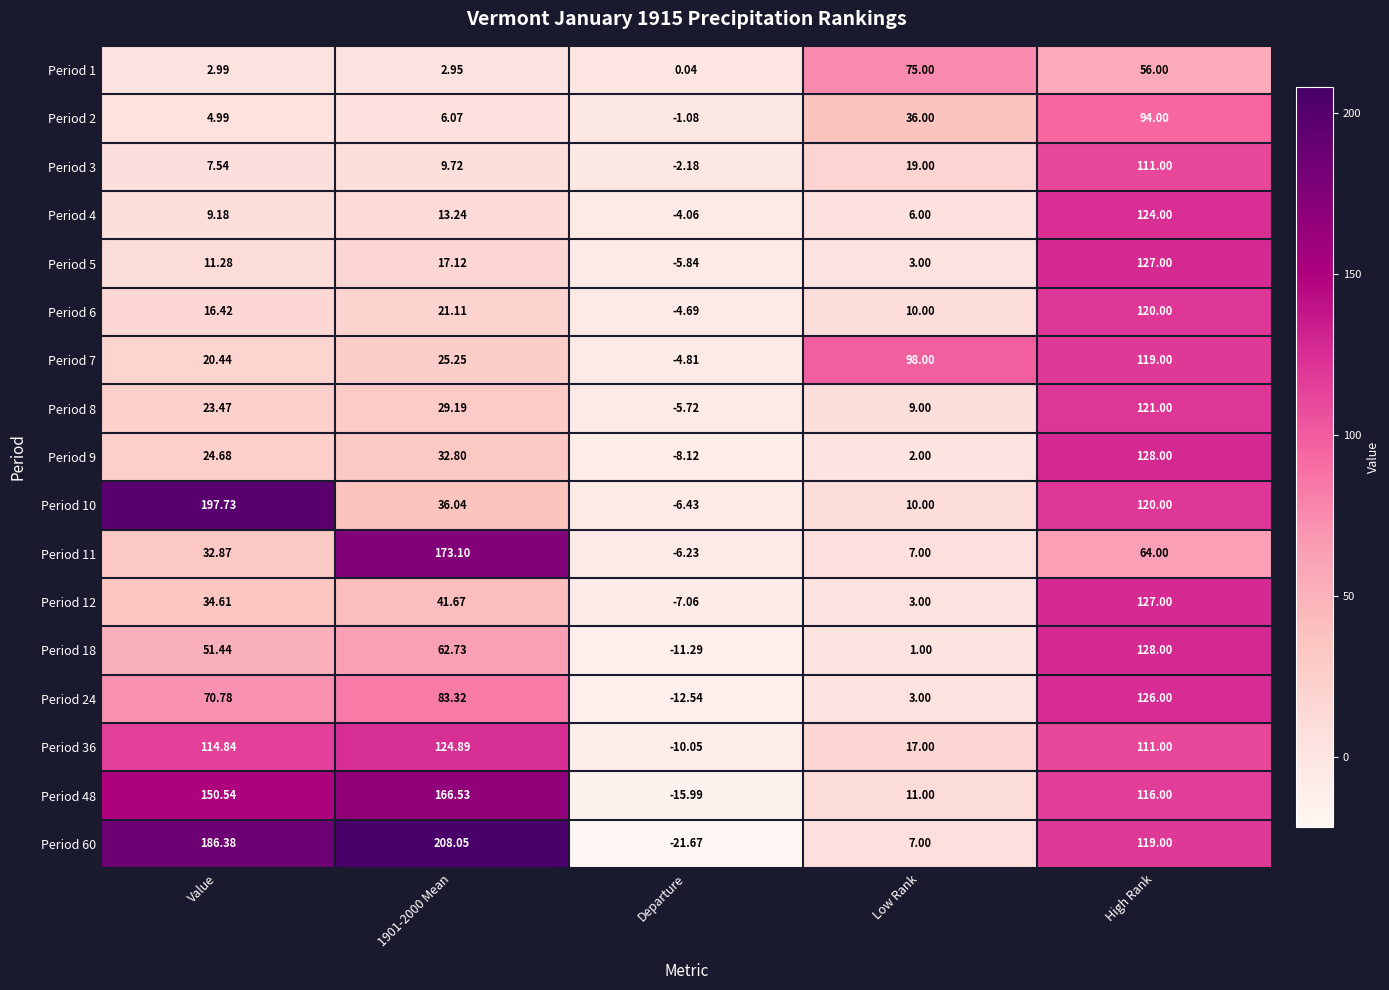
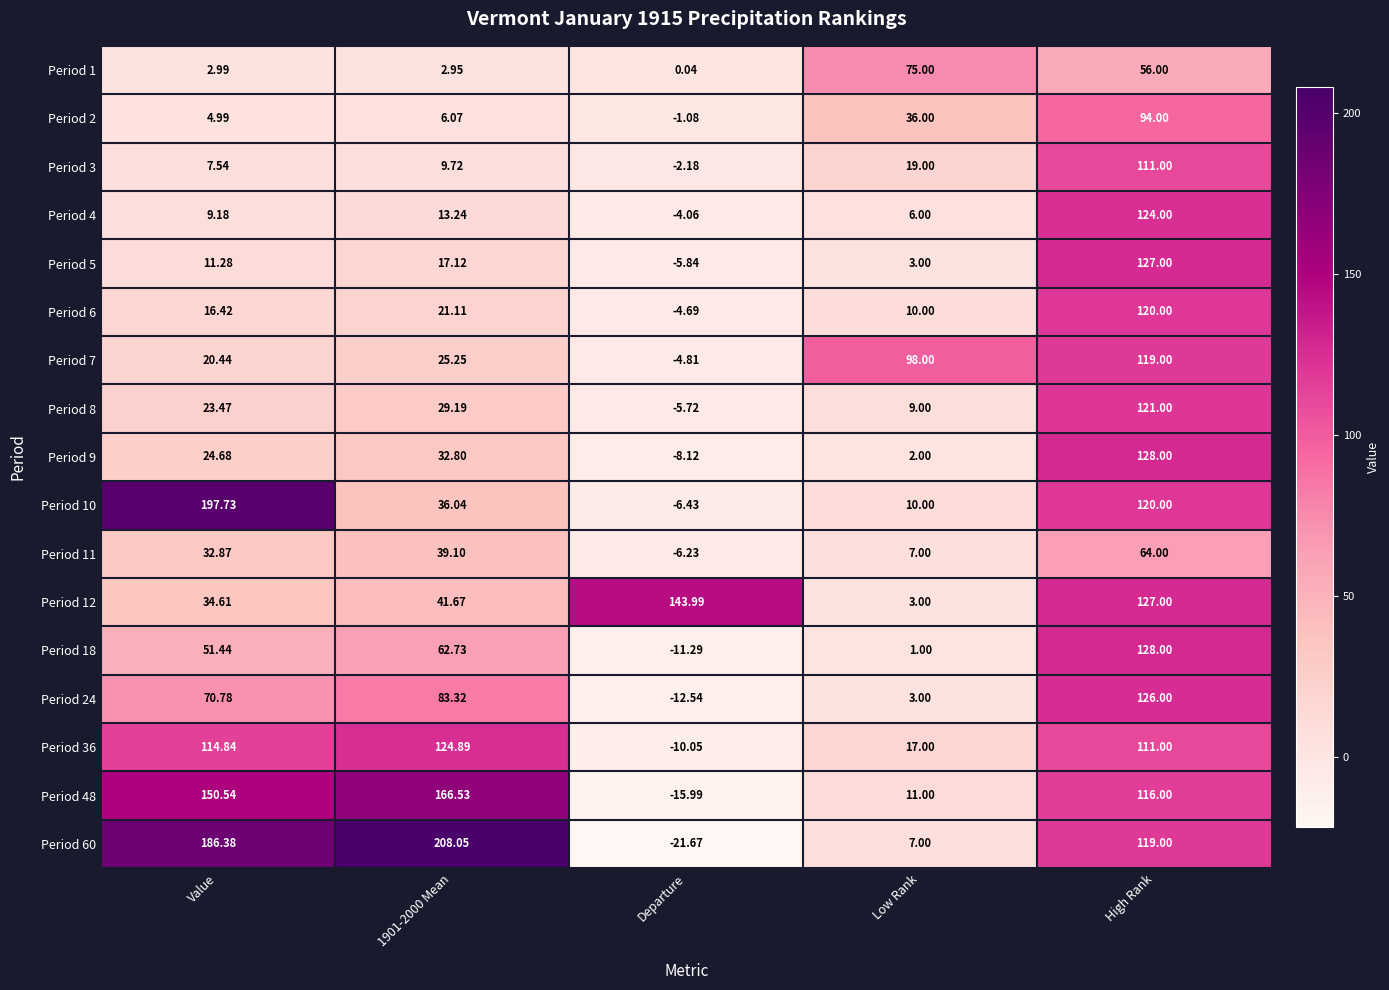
  {
    "Period 1": {
      "Value": 2.99,
      "1901-2000 Mean": 2.95,
      "Departure": 0.04,
      "Low Rank": 75.00,
      "High Rank": 56.00
    },
    "Period 2": {
      "Value": 4.99,
      "1901-2000 Mean": 6.07,
      "Departure": -1.08,
      "Low Rank": 36.00,
      "High Rank": 94.00
    },
    "Period 3": {
      "Value": 7.54,
      "1901-2000 Mean": 9.72,
      "Departure": -2.18,
      "Low Rank": 19.00,
      "High Rank": 111.00
    },
    "Period 4": {
      "Value": 9.18,
      "1901-2000 Mean": 13.24,
      "Departure": -4.06,
      "Low Rank": 6.00,
      "High Rank": 124.00
    },
    "Period 5": {
      "Value": 11.28,
      "1901-2000 Mean": 17.12,
      "Departure": -5.84,
      "Low Rank": 3.00,
      "High Rank": 127.00
    },
    "Period 6": {
      "Value": 16.42,
      "1901-2000 Mean": 21.11,
      "Departure": -4.69,
      "Low Rank": 10.00,
      "High Rank": 120.00
    },
    "Period 7": {
      "Value": 20.44,
      "1901-2000 Mean": 25.25,
      "Departure": -4.81,
      "Low Rank": 98.00,
      "High Rank": 119.00
    },
    "Period 8": {
      "Value": 23.47,
      "1901-2000 Mean": 29.19,
      "Departure": -5.72,
      "Low Rank": 9.00,
      "High Rank": 121.00
    },
    "Period 9": {
      "Value": 24.68,
      "1901-2000 Mean": 32.80,
      "Departure": -8.12,
      "Low Rank": 2.00,
      "High Rank": 128.00
    },
    "Period 10": {
      "Value": 197.73,
      "1901-2000 Mean": 36.04,
      "Departure": -6.43,
      "Low Rank": 10.00,
      "High Rank": 120.00
    },
    "Period 11": {
      "Value": 32.87,
-     "1901-2000 Mean": 173.10,
+     "1901-2000 Mean": 39.10,
      "Departure": -6.23,
      "Low Rank": 7.00,
      "High Rank": 64.00
    },
    "Period 12": {
      "Value": 34.61,
      "1901-2000 Mean": 41.67,
-     "Departure": -7.06,
+     "Departure": 143.99,
      "Low Rank": 3.00,
      "High Rank": 127.00
    },
    "Period 18": {
      "Value": 51.44,
      "1901-2000 Mean": 62.73,
      "Departure": -11.29,
      "Low Rank": 1.00,
      "High Rank": 128.00
    },
    "Period 24": {
      "Value": 70.78,
      "1901-2000 Mean": 83.32,
      "Departure": -12.54,
      "Low Rank": 3.00,
      "High Rank": 126.00
    },
    "Period 36": {
      "Value": 114.84,
      "1901-2000 Mean": 124.89,
      "Departure": -10.05,
      "Low Rank": 17.00,
      "High Rank": 111.00
    },
    "Period 48": {
      "Value": 150.54,
      "1901-2000 Mean": 166.53,
      "Departure": -15.99,
      "Low Rank": 11.00,
      "High Rank": 116.00
    },
    "Period 60": {
      "Value": 186.38,
      "1901-2000 Mean": 208.05,
      "Departure": -21.67,
      "Low Rank": 7.00,
      "High Rank": 119.00
    }
  }
